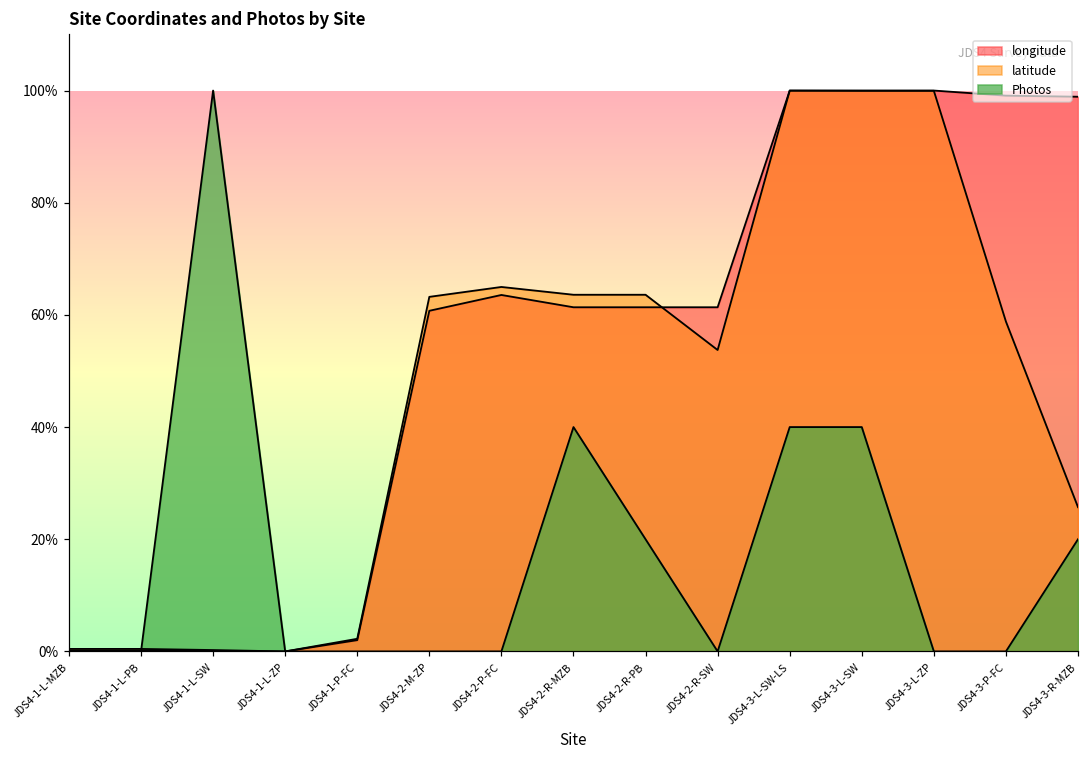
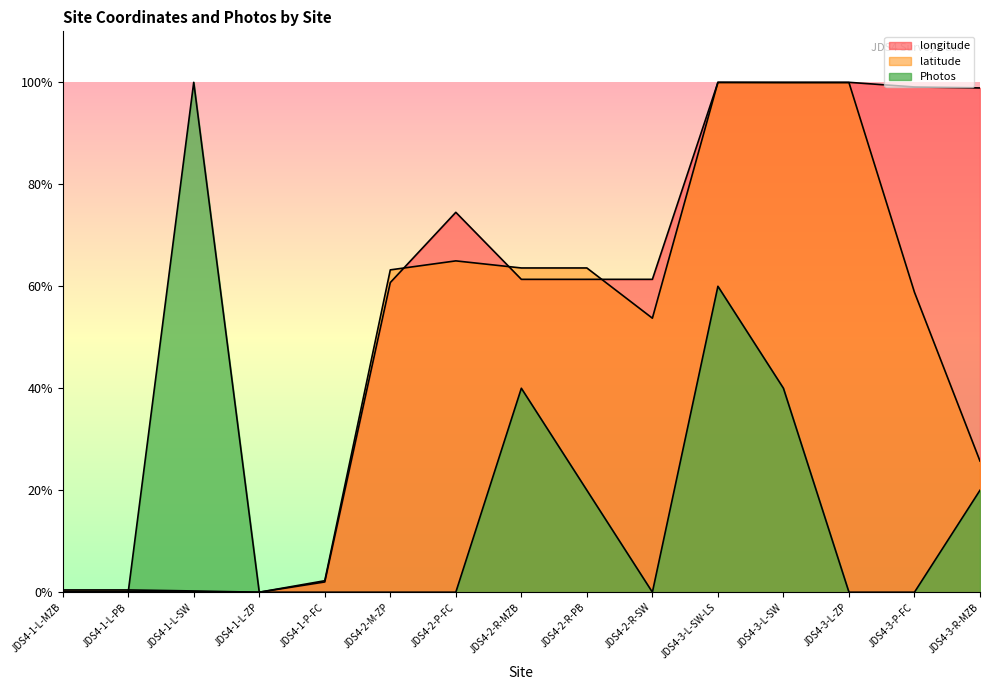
  {
    "longitude": {
      "JDS4-2-M-ZP": "61%",
-     "JDS4-2-P-FC": "64%",
+     "JDS4-2-P-FC": "75%",
      "JDS4-2-R-MZB": "61%",
      "JDS4-2-R-PB": "61%",
      "JDS4-2-R-SW": "61%",
      "JDS4-3-P-FC": "99%",
      "JDS4-3-R-MZB": "99%"
    },
    "latitude": {
      "JDS4-2-M-ZP": "63%",
      "JDS4-2-P-FC": "65%",
      "JDS4-2-R-MZB": "64%",
      "JDS4-2-R-PB": "64%",
      "JDS4-2-R-SW": "54%",
      "JDS4-3-P-FC": "59%",
      "JDS4-3-R-MZB": "26%"
    },
    "Photos": {
      "JDS4-1-L-SW": "100%",
      "JDS4-1-P-FC": "0%",
      "JDS4-2-M-ZP": "0%",
      "JDS4-2-P-FC": "0%",
      "JDS4-2-R-MZB": "40%",
      "JDS4-2-R-PB": "20%",
      "JDS4-2-R-SW": "0%",
-     "JDS4-3-L-SW-LS": "40%",
+     "JDS4-3-L-SW-LS": "60%",
      "JDS4-3-L-SW": "40%",
      "JDS4-3-L-ZP": "0%",
      "JDS4-3-P-FC": "0%",
      "JDS4-3-R-MZB": "20%"
    }
  }
